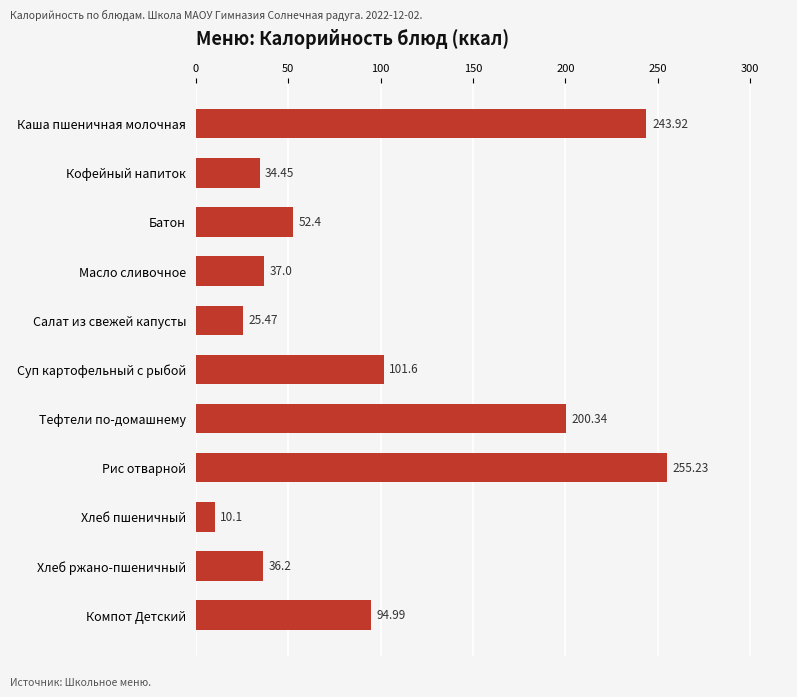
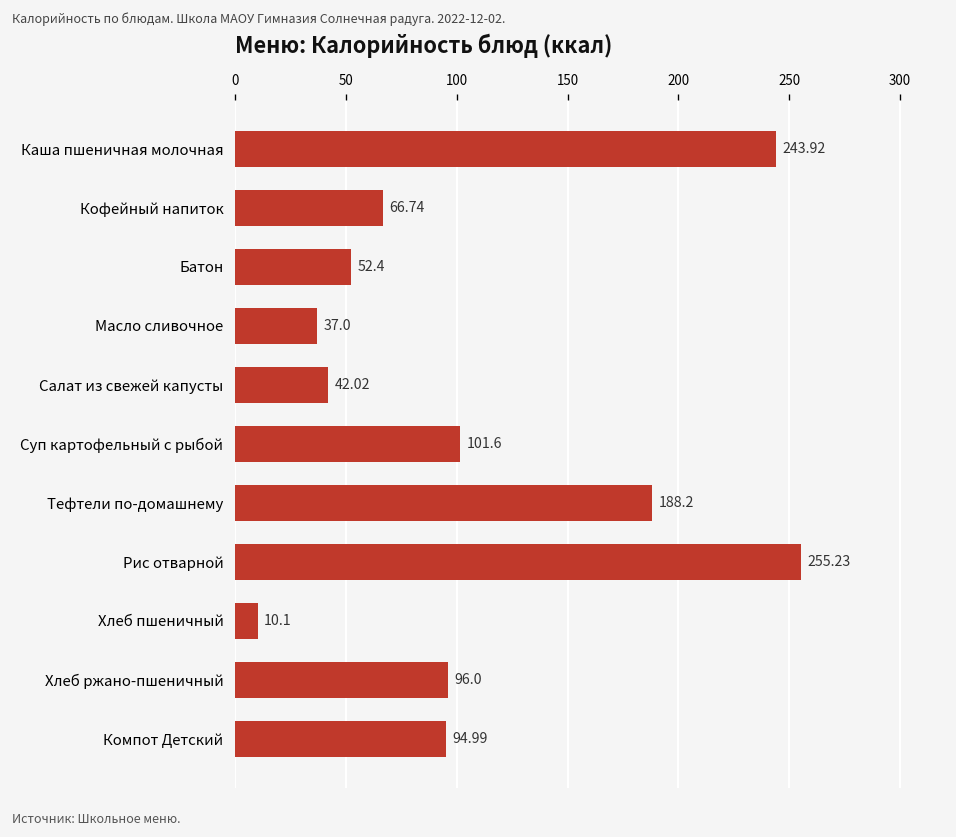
  {
    "Каша пшеничная молочная": 243.92,
-   "Кофейный напиток": 34.45,
+   "Кофейный напиток": 66.74,
    "Батон": 52.4,
    "Масло сливочное": 37.0,
-   "Салат из свежей капусты": 25.47,
+   "Салат из свежей капусты": 42.02,
    "Суп картофельный с рыбой": 101.6,
-   "Тефтели по-домашнему": 200.34,
+   "Тефтели по-домашнему": 188.2,
    "Рис отварной": 255.23,
    "Хлеб пшеничный": 10.1,
-   "Хлеб ржано-пшеничный": 36.2,
+   "Хлеб ржано-пшеничный": 96.0,
    "Компот Детский": 94.99
  }
